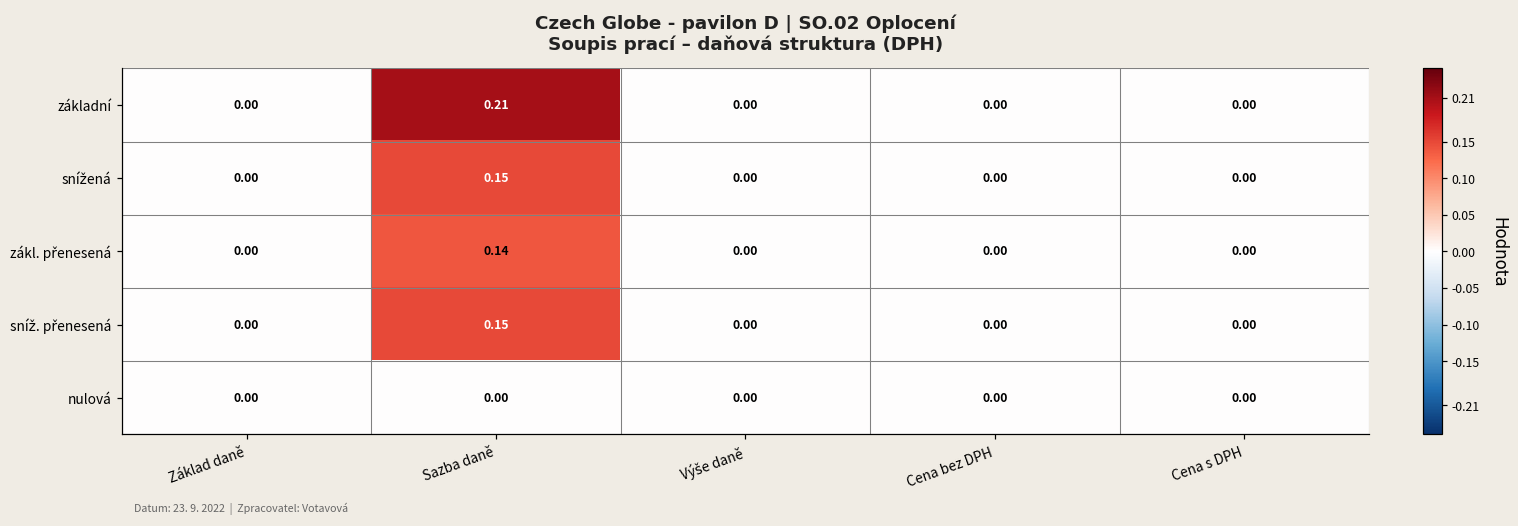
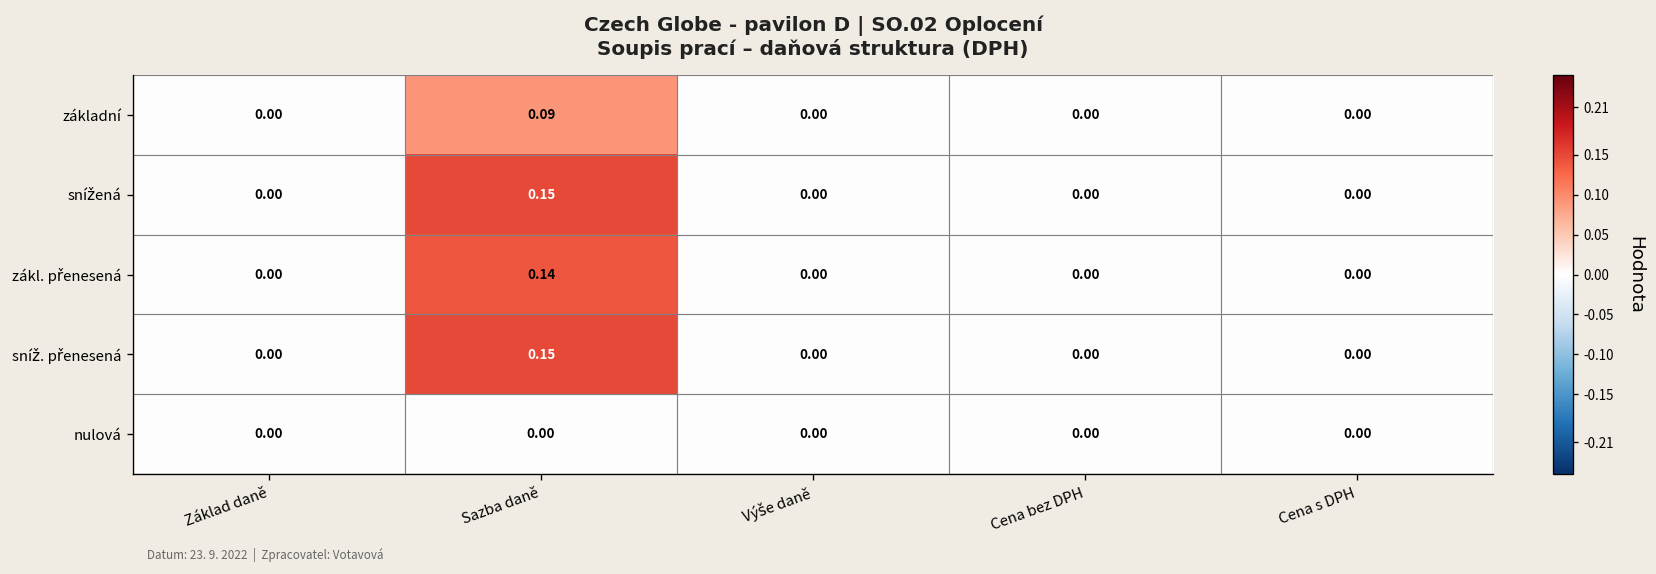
  {
    "základní": {
      "Základ daně": 0.00,
-     "Sazba daně": 0.21,
+     "Sazba daně": 0.09,
      "Výše daně": 0.00,
      "Cena bez DPH": 0.00,
      "Cena s DPH": 0.00
    },
    "snížená": {
      "Základ daně": 0.00,
      "Sazba daně": 0.15,
      "Výše daně": 0.00,
      "Cena bez DPH": 0.00,
      "Cena s DPH": 0.00
    },
    "zákl. přenesená": {
      "Základ daně": 0.00,
      "Sazba daně": 0.14,
      "Výše daně": 0.00,
      "Cena bez DPH": 0.00,
      "Cena s DPH": 0.00
    },
    "sníž. přenesená": {
      "Základ daně": 0.00,
      "Sazba daně": 0.15,
      "Výše daně": 0.00,
      "Cena bez DPH": 0.00,
      "Cena s DPH": 0.00
    },
    "nulová": {
      "Základ daně": 0.00,
      "Sazba daně": 0.00,
      "Výše daně": 0.00,
      "Cena bez DPH": 0.00,
      "Cena s DPH": 0.00
    }
  }
